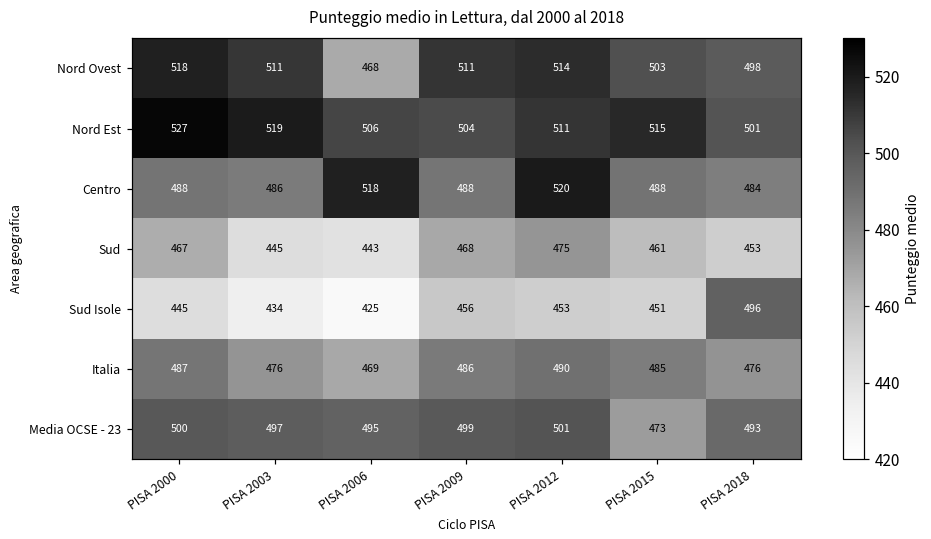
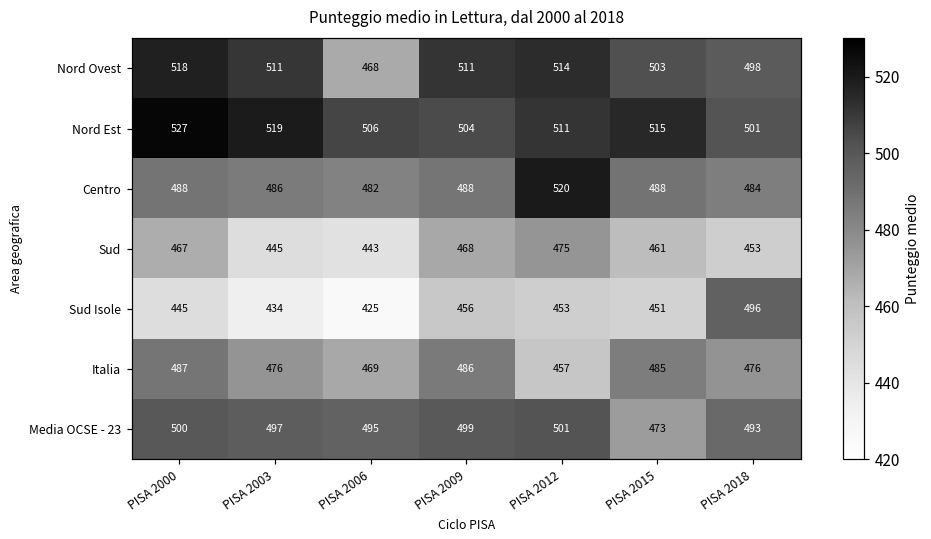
  {
    "Nord Ovest": {
      "PISA 2000": 518,
      "PISA 2003": 511,
      "PISA 2006": 468,
      "PISA 2009": 511,
      "PISA 2012": 514,
      "PISA 2015": 503,
      "PISA 2018": 498
    },
    "Nord Est": {
      "PISA 2000": 527,
      "PISA 2003": 519,
      "PISA 2006": 506,
      "PISA 2009": 504,
      "PISA 2012": 511,
      "PISA 2015": 515,
      "PISA 2018": 501
    },
    "Centro": {
      "PISA 2000": 488,
      "PISA 2003": 486,
-     "PISA 2006": 518,
+     "PISA 2006": 482,
      "PISA 2009": 488,
      "PISA 2012": 520,
      "PISA 2015": 488,
      "PISA 2018": 484
    },
    "Sud": {
      "PISA 2000": 467,
      "PISA 2003": 445,
      "PISA 2006": 443,
      "PISA 2009": 468,
      "PISA 2012": 475,
      "PISA 2015": 461,
      "PISA 2018": 453
    },
    "Sud Isole": {
      "PISA 2000": 445,
      "PISA 2003": 434,
      "PISA 2006": 425,
      "PISA 2009": 456,
      "PISA 2012": 453,
      "PISA 2015": 451,
      "PISA 2018": 496
    },
    "Italia": {
      "PISA 2000": 487,
      "PISA 2003": 476,
      "PISA 2006": 469,
      "PISA 2009": 486,
-     "PISA 2012": 490,
+     "PISA 2012": 457,
      "PISA 2015": 485,
      "PISA 2018": 476
    },
    "Media OCSE - 23": {
      "PISA 2000": 500,
      "PISA 2003": 497,
      "PISA 2006": 495,
      "PISA 2009": 499,
      "PISA 2012": 501,
      "PISA 2015": 473,
      "PISA 2018": 493
    }
  }
